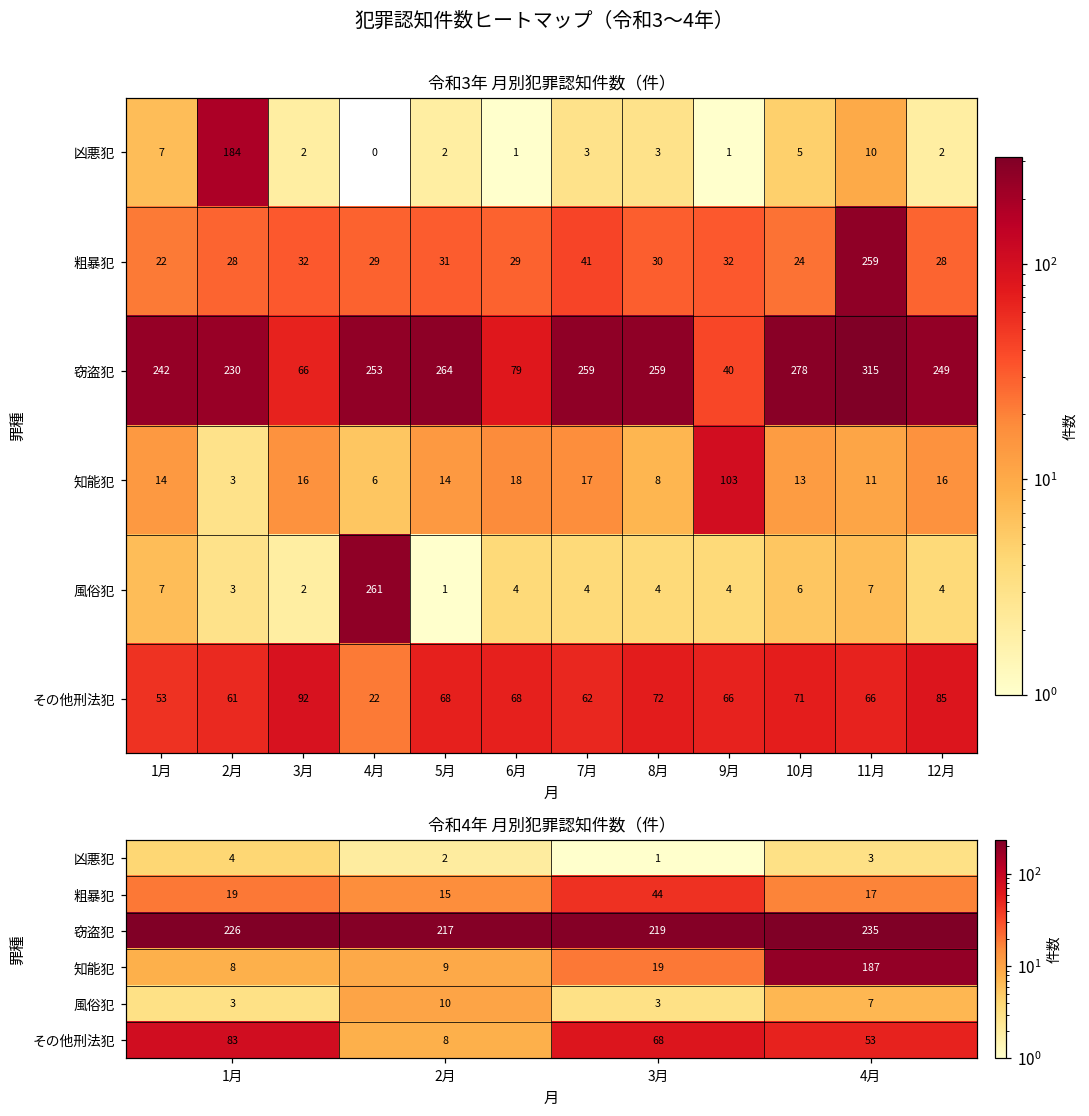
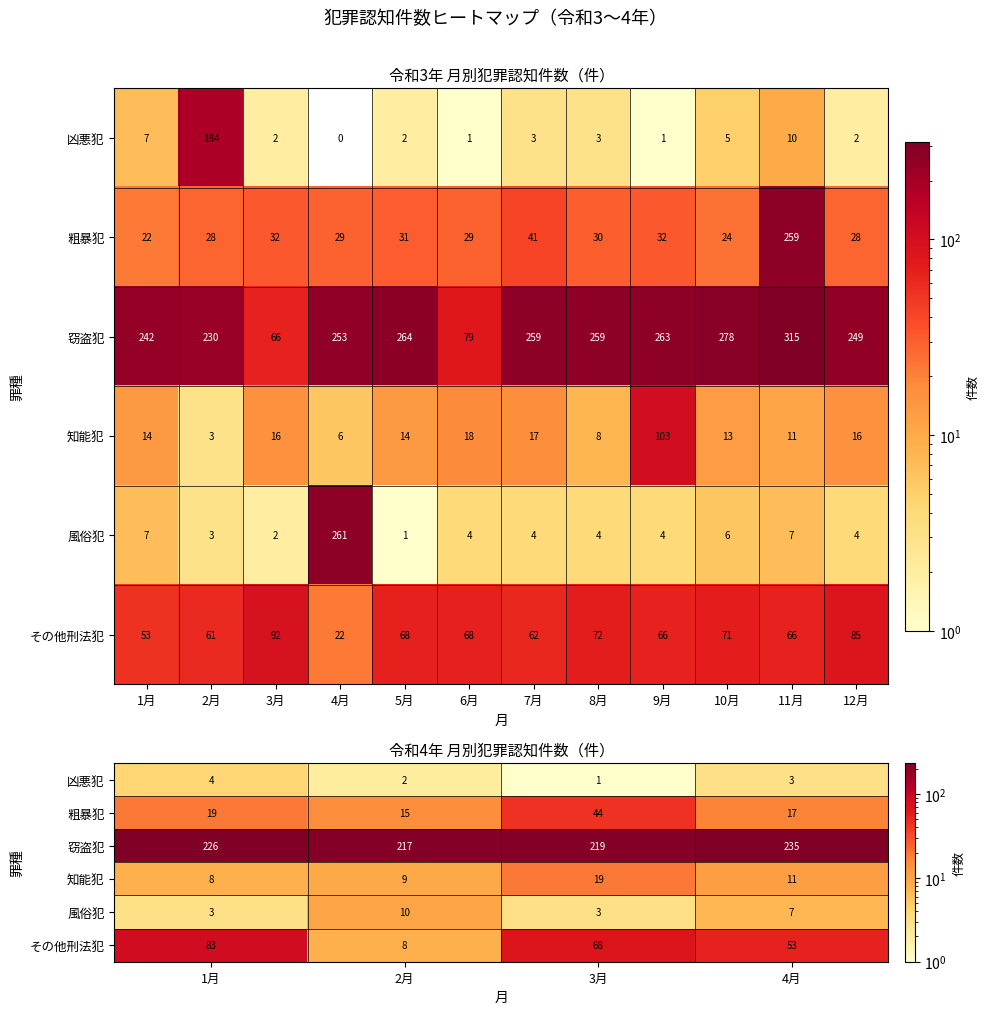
  {
    "令和3年 月別犯罪認知件数（件）": {
      "凶悪犯": {
        "1月": 7,
        "2月": 184,
        "3月": 2,
        "4月": 0,
        "5月": 2,
        "6月": 1,
        "7月": 3,
        "8月": 3,
        "9月": 1,
        "10月": 5,
        "11月": 10,
        "12月": 2
      },
      "粗暴犯": {
        "1月": 22,
        "2月": 28,
        "3月": 32,
        "4月": 29,
        "5月": 31,
        "6月": 29,
        "7月": 41,
        "8月": 30,
        "9月": 32,
        "10月": 24,
        "11月": 259,
        "12月": 28
      },
      "窃盗犯": {
        "1月": 242,
        "2月": 230,
        "3月": 66,
        "4月": 253,
        "5月": 264,
        "6月": 79,
        "7月": 259,
        "8月": 259,
-       "9月": 40,
+       "9月": 263,
        "10月": 278,
        "11月": 315,
        "12月": 249
      },
      "知能犯": {
        "1月": 14,
        "2月": 3,
        "3月": 16,
        "4月": 6,
        "5月": 14,
        "6月": 18,
        "7月": 17,
        "8月": 8,
        "9月": 103,
        "10月": 13,
        "11月": 11,
        "12月": 16
      },
      "風俗犯": {
        "1月": 7,
        "2月": 3,
        "3月": 2,
        "4月": 261,
        "5月": 1,
        "6月": 4,
        "7月": 4,
        "8月": 4,
        "9月": 4,
        "10月": 6,
        "11月": 7,
        "12月": 4
      },
      "その他刑法犯": {
        "1月": 53,
        "2月": 61,
        "3月": 92,
        "4月": 22,
        "5月": 68,
        "6月": 68,
        "7月": 62,
        "8月": 72,
        "9月": 66,
        "10月": 71,
        "11月": 66,
        "12月": 85
      }
    },
    "令和4年 月別犯罪認知件数（件）": {
      "凶悪犯": {
        "1月": 4,
        "2月": 2,
        "3月": 1,
        "4月": 3
      },
      "粗暴犯": {
        "1月": 19,
        "2月": 15,
        "3月": 44,
        "4月": 17
      },
      "窃盗犯": {
        "1月": 226,
        "2月": 217,
        "3月": 219,
        "4月": 235
      },
      "知能犯": {
        "1月": 8,
        "2月": 9,
        "3月": 19,
-       "4月": 187
+       "4月": 11
      },
      "風俗犯": {
        "1月": 3,
        "2月": 10,
        "3月": 3,
        "4月": 7
      },
      "その他刑法犯": {
        "1月": 83,
        "2月": 8,
        "3月": 68,
        "4月": 53
      }
    }
  }
